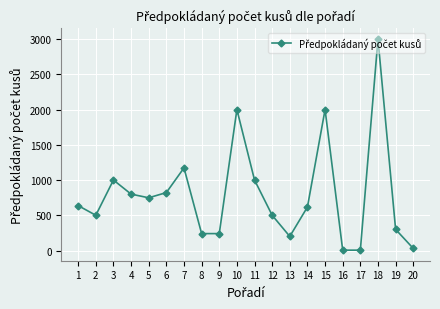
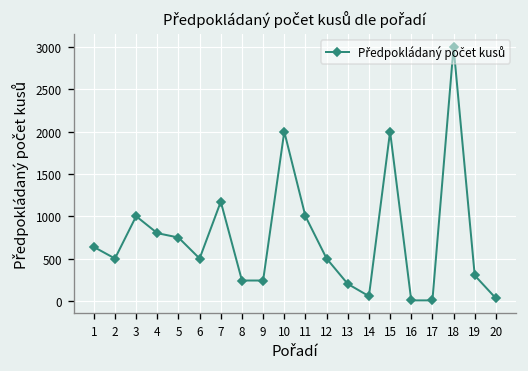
  {
    "1": 600,
    "2": 500,
    "3": 1000,
    "4": 800,
    "5": 700,
-   "6": 800,
+   "6": 500,
    "7": 1200,
    "8": 200,
    "9": 200,
    "10": 2000,
    "11": 1000,
    "12": 500,
    "13": 200,
-   "14": 600,
+   "14": 100,
    "15": 2000,
    "16": 0,
    "17": 0,
    "19": 300,
    "20": 0
  }
